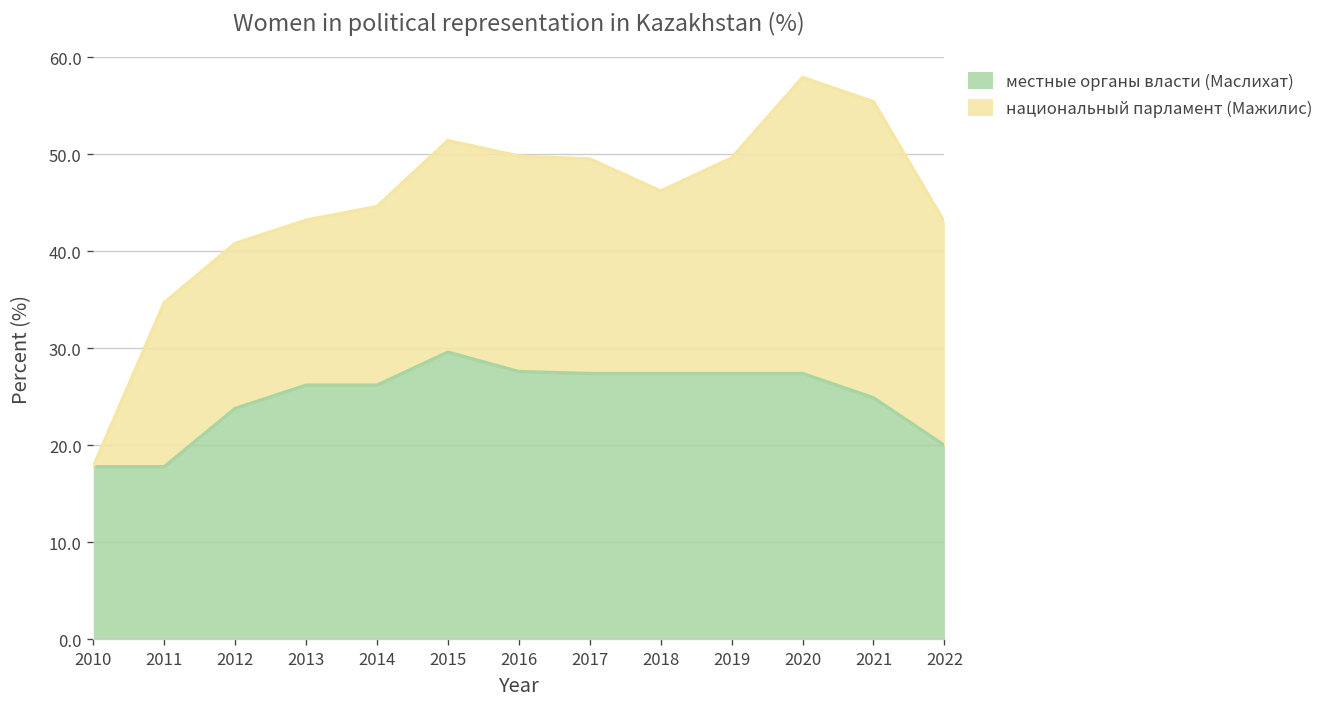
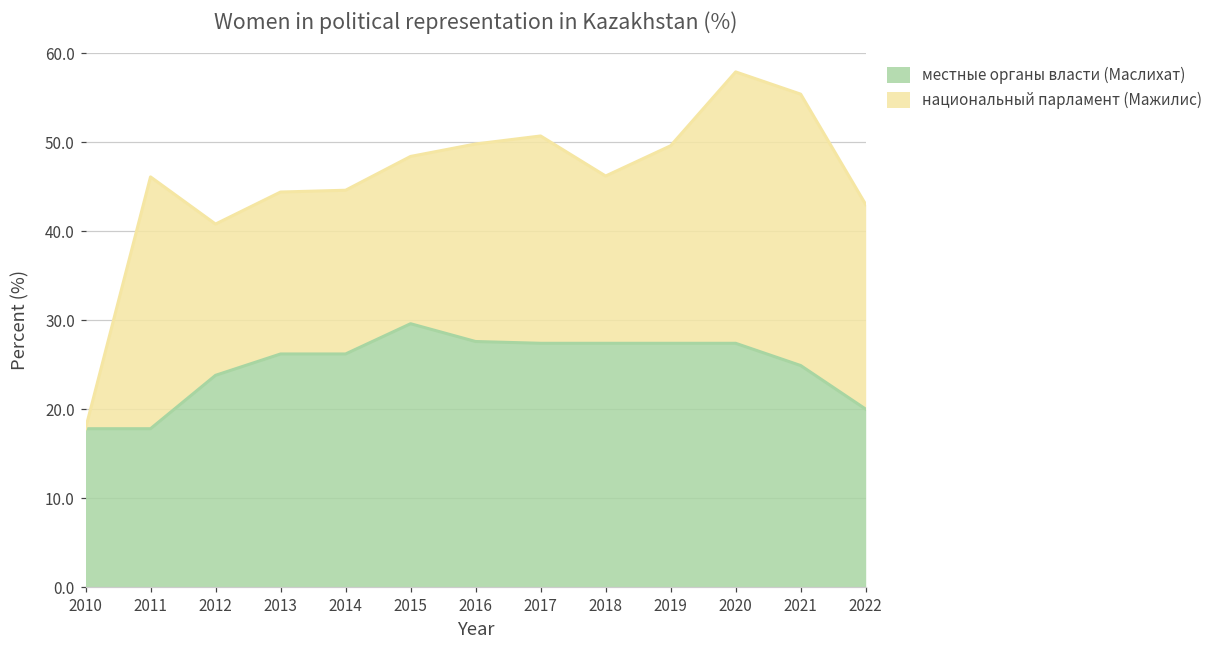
  {
    "местные органы власти (Маслихат)": {
      "2011": 18,
      "2012": 24,
      "2013": 26,
      "2014": 26,
      "2015": 30,
      "2016": 28,
      "2017": 27,
      "2018": 27,
      "2019": 27,
      "2020": 27,
      "2021": 25,
      "2022": 20
    },
    "национальный парламент (Мажилис)": {
-     "2011": 17,
+     "2011": 28,
      "2012": 17,
-     "2013": 17,
+     "2013": 18,
      "2014": 18,
-     "2015": 22,
+     "2015": 19,
      "2016": 22,
-     "2017": 22,
+     "2017": 23,
      "2018": 19,
      "2019": 22,
      "2020": 31,
      "2021": 31,
      "2022": 23
    }
  }
